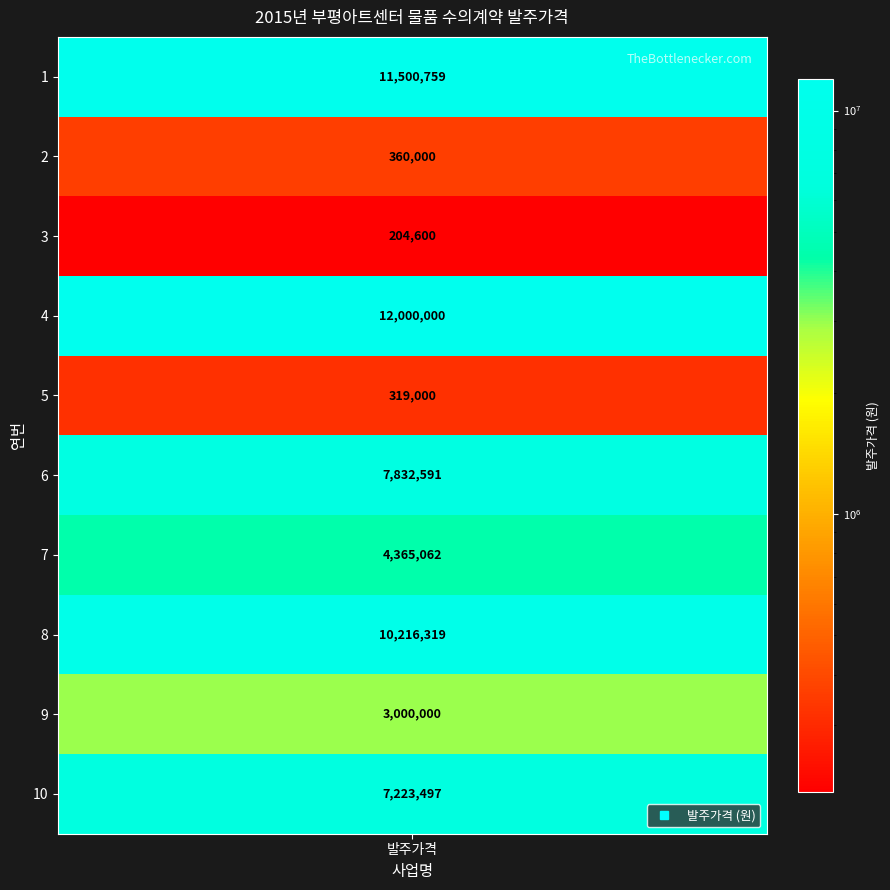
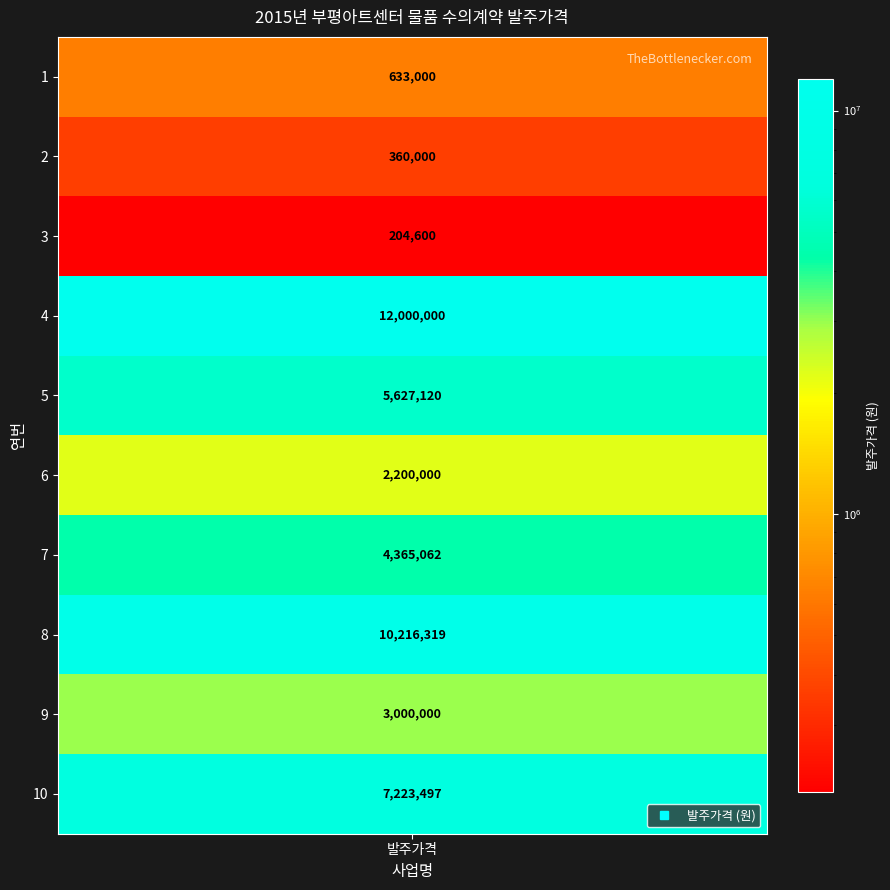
  {
    "1": {
-     "발주가격": "11,500,759"
+     "발주가격": "633,000"
    },
    "2": {
      "발주가격": "360,000"
    },
    "3": {
      "발주가격": "204,600"
    },
    "4": {
      "발주가격": "12,000,000"
    },
    "5": {
-     "발주가격": "319,000"
+     "발주가격": "5,627,120"
    },
    "6": {
-     "발주가격": "7,832,591"
+     "발주가격": "2,200,000"
    },
    "7": {
      "발주가격": "4,365,062"
    },
    "8": {
      "발주가격": "10,216,319"
    },
    "9": {
      "발주가격": "3,000,000"
    },
    "10": {
      "발주가격": "7,223,497"
    }
  }
